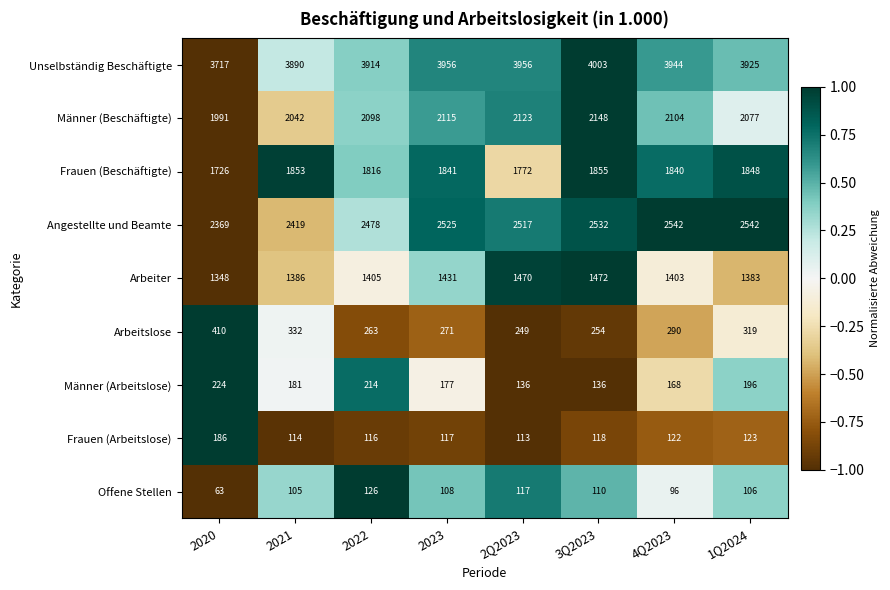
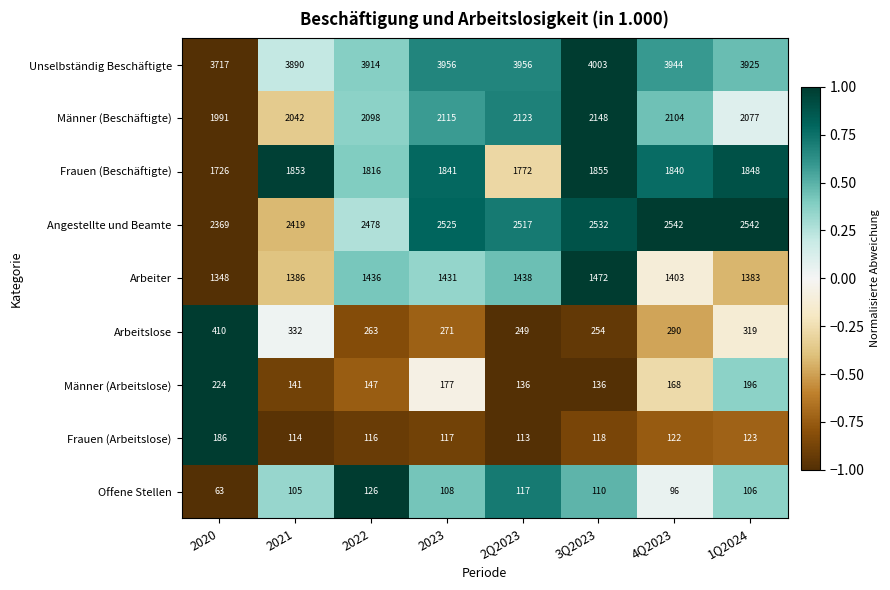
  {
    "Unselbständig Beschäftigte": {
      "2020": 3717,
      "2021": 3890,
      "2022": 3914,
      "2023": 3956,
      "2Q2023": 3956,
      "3Q2023": 4003,
      "4Q2023": 3944,
      "1Q2024": 3925
    },
    "Männer (Beschäftigte)": {
      "2020": 1991,
      "2021": 2042,
      "2022": 2098,
      "2023": 2115,
      "2Q2023": 2123,
      "3Q2023": 2148,
      "4Q2023": 2104,
      "1Q2024": 2077
    },
    "Frauen (Beschäftigte)": {
      "2020": 1726,
      "2021": 1853,
      "2022": 1816,
      "2023": 1841,
      "2Q2023": 1772,
      "3Q2023": 1855,
      "4Q2023": 1840,
      "1Q2024": 1848
    },
    "Angestellte und Beamte": {
      "2020": 2369,
      "2021": 2419,
      "2022": 2478,
      "2023": 2525,
      "2Q2023": 2517,
      "3Q2023": 2532,
      "4Q2023": 2542,
      "1Q2024": 2542
    },
    "Arbeiter": {
      "2020": 1348,
      "2021": 1386,
-     "2022": 1405,
+     "2022": 1436,
      "2023": 1431,
-     "2Q2023": 1470,
+     "2Q2023": 1438,
      "3Q2023": 1472,
      "4Q2023": 1403,
      "1Q2024": 1383
    },
    "Arbeitslose": {
      "2020": 410,
      "2021": 332,
      "2022": 263,
      "2023": 271,
      "2Q2023": 249,
      "3Q2023": 254,
      "4Q2023": 290,
      "1Q2024": 319
    },
    "Männer (Arbeitslose)": {
      "2020": 224,
-     "2021": 181,
-     "2022": 214,
+     "2021": 141,
+     "2022": 147,
      "2023": 177,
      "2Q2023": 136,
      "3Q2023": 136,
      "4Q2023": 168,
      "1Q2024": 196
    },
    "Frauen (Arbeitslose)": {
      "2020": 186,
      "2021": 114,
      "2022": 116,
      "2023": 117,
      "2Q2023": 113,
      "3Q2023": 118,
      "4Q2023": 122,
      "1Q2024": 123
    },
    "Offene Stellen": {
      "2020": 63,
      "2021": 105,
      "2022": 126,
      "2023": 108,
      "2Q2023": 117,
      "3Q2023": 110,
      "4Q2023": 96,
      "1Q2024": 106
    }
  }
